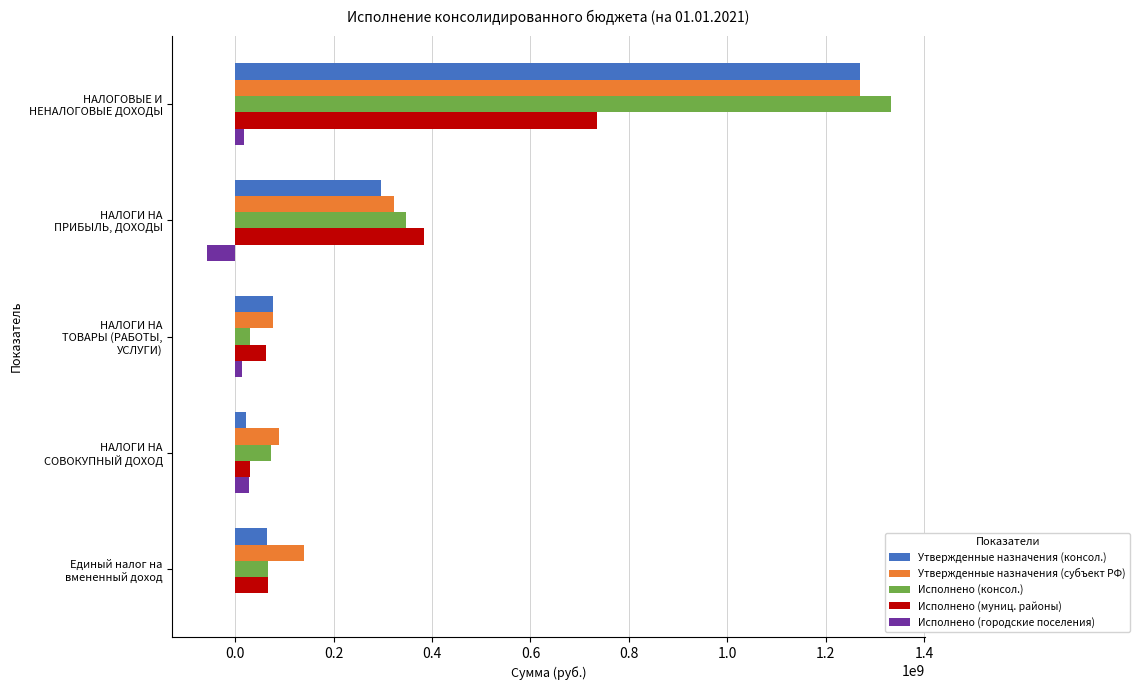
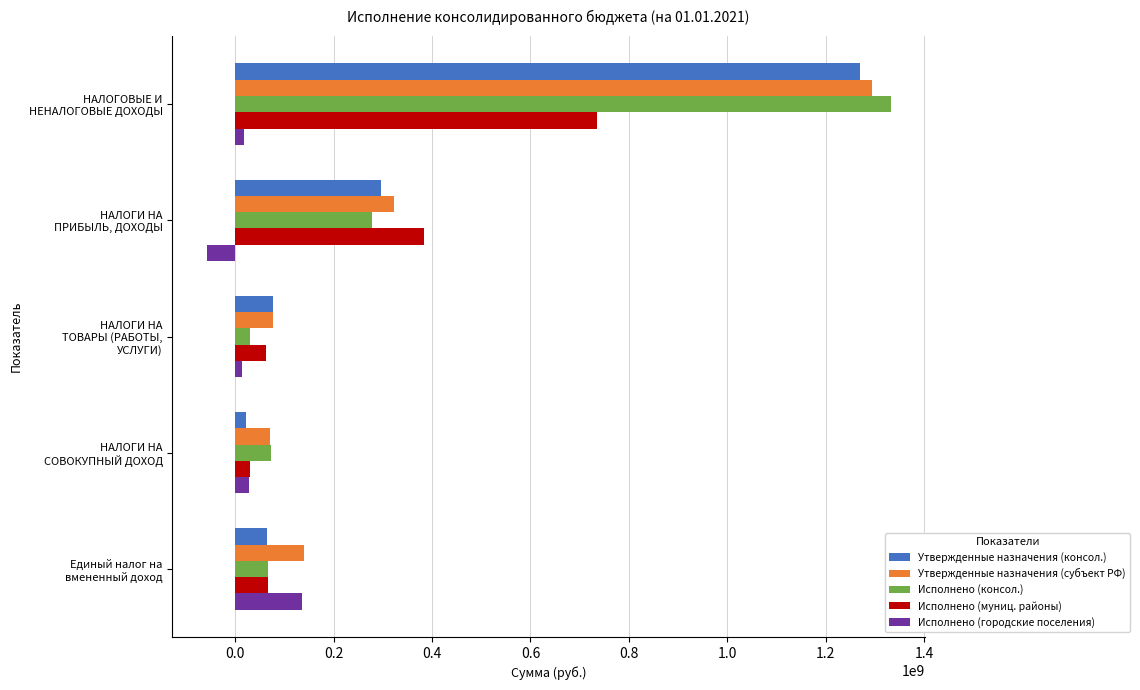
  {
    "Утвержденные назначения (консол.)": {
      "НАЛОГОВЫЕ И НЕНАЛОГОВЫЕ ДОХОДЫ": 1270000000,
      "НАЛОГИ НА ПРИБЫЛЬ, ДОХОДЫ": 300000000,
      "НАЛОГИ НА ТОВАРЫ (РАБОТЫ, УСЛУГИ)": 80000000,
      "НАЛОГИ НА СОВОКУПНЫЙ ДОХОД": 20000000,
      "Единый налог на вмененный доход": 70000000
    },
    "Утвержденные назначения (субъект РФ)": {
-     "НАЛОГОВЫЕ И НЕНАЛОГОВЫЕ ДОХОДЫ": 1270000000,
+     "НАЛОГОВЫЕ И НЕНАЛОГОВЫЕ ДОХОДЫ": 1290000000,
      "НАЛОГИ НА ПРИБЫЛЬ, ДОХОДЫ": 320000000,
      "НАЛОГИ НА ТОВАРЫ (РАБОТЫ, УСЛУГИ)": 80000000,
-     "НАЛОГИ НА СОВОКУПНЫЙ ДОХОД": 90000000,
+     "НАЛОГИ НА СОВОКУПНЫЙ ДОХОД": 70000000,
      "Единый налог на вмененный доход": 140000000
    },
    "Исполнено (консол.)": {
      "НАЛОГОВЫЕ И НЕНАЛОГОВЫЕ ДОХОДЫ": 1330000000,
-     "НАЛОГИ НА ПРИБЫЛЬ, ДОХОДЫ": 350000000,
+     "НАЛОГИ НА ПРИБЫЛЬ, ДОХОДЫ": 280000000,
      "НАЛОГИ НА ТОВАРЫ (РАБОТЫ, УСЛУГИ)": 30000000,
      "НАЛОГИ НА СОВОКУПНЫЙ ДОХОД": 70000000,
      "Единый налог на вмененный доход": 70000000
    },
    "Исполнено (муниц. районы)": {
      "НАЛОГОВЫЕ И НЕНАЛОГОВЫЕ ДОХОДЫ": 740000000,
      "НАЛОГИ НА ПРИБЫЛЬ, ДОХОДЫ": 380000000,
      "НАЛОГИ НА ТОВАРЫ (РАБОТЫ, УСЛУГИ)": 60000000,
      "НАЛОГИ НА СОВОКУПНЫЙ ДОХОД": 30000000,
      "Единый налог на вмененный доход": 70000000
    },
    "Исполнено (городские поселения)": {
      "НАЛОГОВЫЕ И НЕНАЛОГОВЫЕ ДОХОДЫ": 20000000,
      "НАЛОГИ НА ПРИБЫЛЬ, ДОХОДЫ": -60000000,
      "НАЛОГИ НА ТОВАРЫ (РАБОТЫ, УСЛУГИ)": 10000000,
      "НАЛОГИ НА СОВОКУПНЫЙ ДОХОД": 30000000,
-     "Единый налог на вмененный доход": 0
+     "Единый налог на вмененный доход": 140000000
    }
  }
